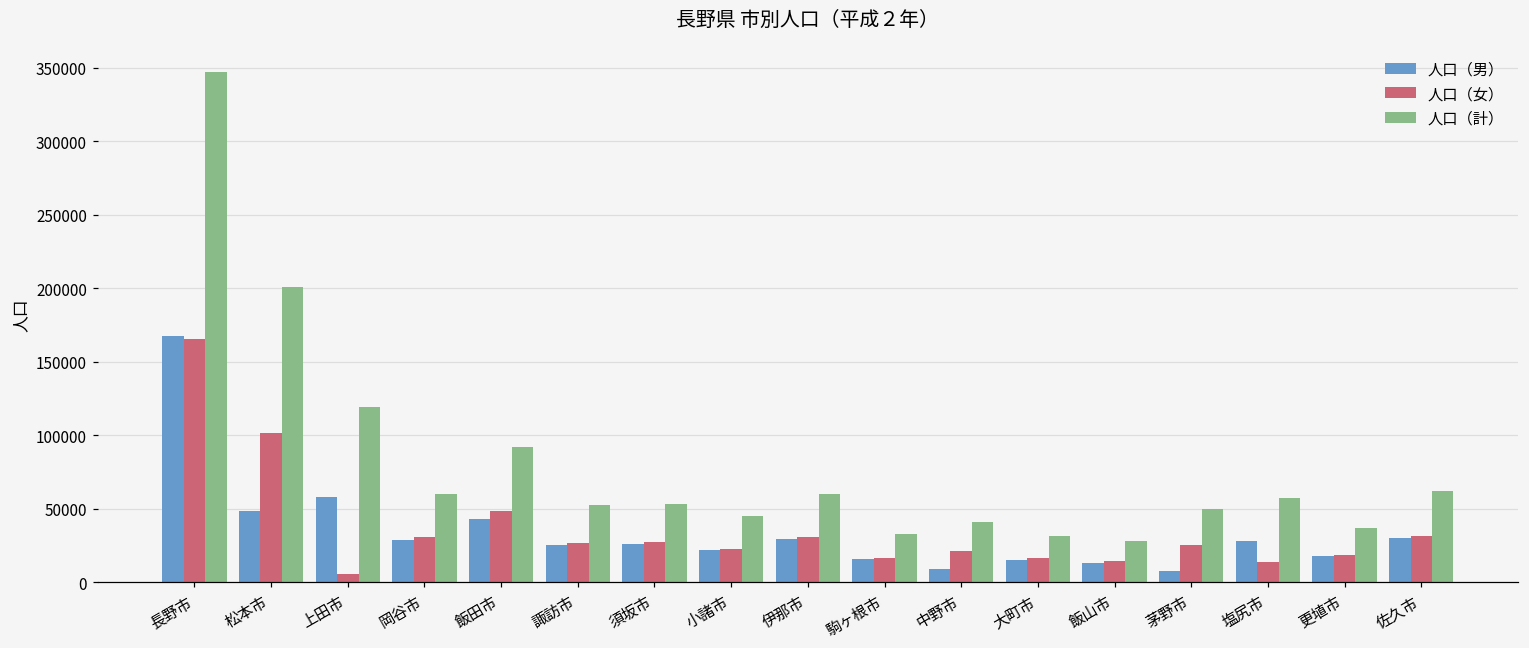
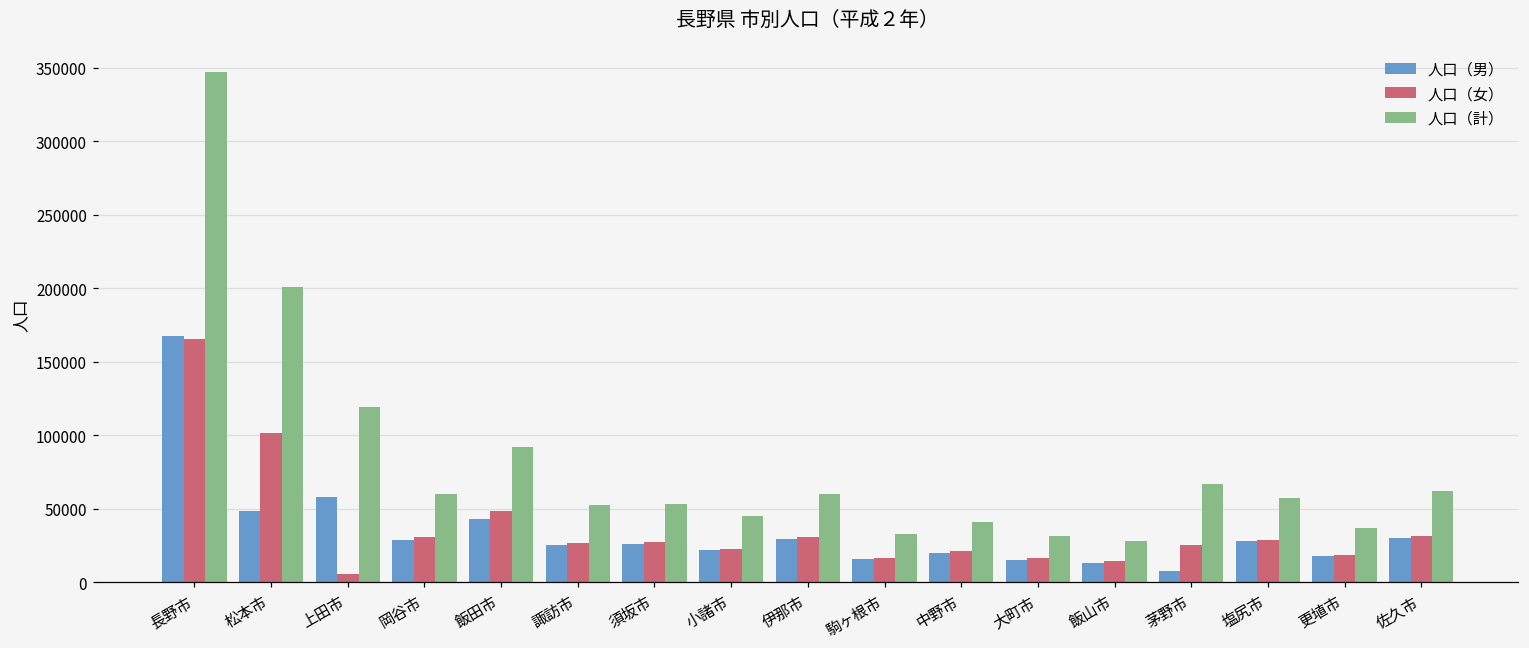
  {
    "人口（男）": {
      "長野市": 168000,
      "松本市": 49000,
      "上田市": 58000,
      "岡谷市": 29000,
      "飯田市": 43000,
      "諏訪市": 26000,
      "須坂市": 26000,
      "小諸市": 22000,
      "伊那市": 29000,
      "駒ヶ根市": 16000,
-     "中野市": 9000,
+     "中野市": 20000,
      "大町市": 15000,
      "飯山市": 14000,
      "茅野市": 8000,
      "塩尻市": 28000,
      "更埴市": 18000,
      "佐久市": 30000
    },
    "人口（女）": {
      "長野市": 166000,
      "松本市": 102000,
      "上田市": 5000,
      "岡谷市": 31000,
      "飯田市": 48000,
      "諏訪市": 27000,
      "須坂市": 28000,
      "小諸市": 23000,
      "伊那市": 31000,
      "駒ヶ根市": 17000,
      "中野市": 21000,
      "大町市": 16000,
      "飯山市": 15000,
      "茅野市": 25000,
-     "塩尻市": 14000,
+     "塩尻市": 29000,
      "更埴市": 19000,
      "佐久市": 32000
    },
    "人口（計）": {
      "長野市": 347000,
      "松本市": 201000,
      "上田市": 119000,
      "岡谷市": 60000,
      "飯田市": 92000,
      "諏訪市": 52000,
      "須坂市": 54000,
      "小諸市": 45000,
      "伊那市": 60000,
      "駒ヶ根市": 33000,
      "中野市": 41000,
      "大町市": 32000,
      "飯山市": 28000,
-     "茅野市": 50000,
+     "茅野市": 67000,
      "塩尻市": 57000,
      "更埴市": 37000,
      "佐久市": 62000
    }
  }
